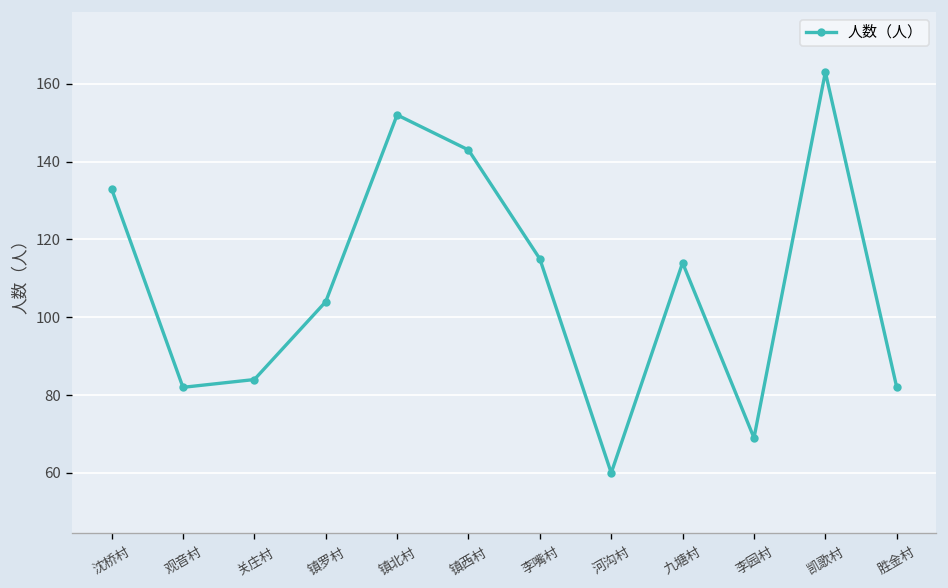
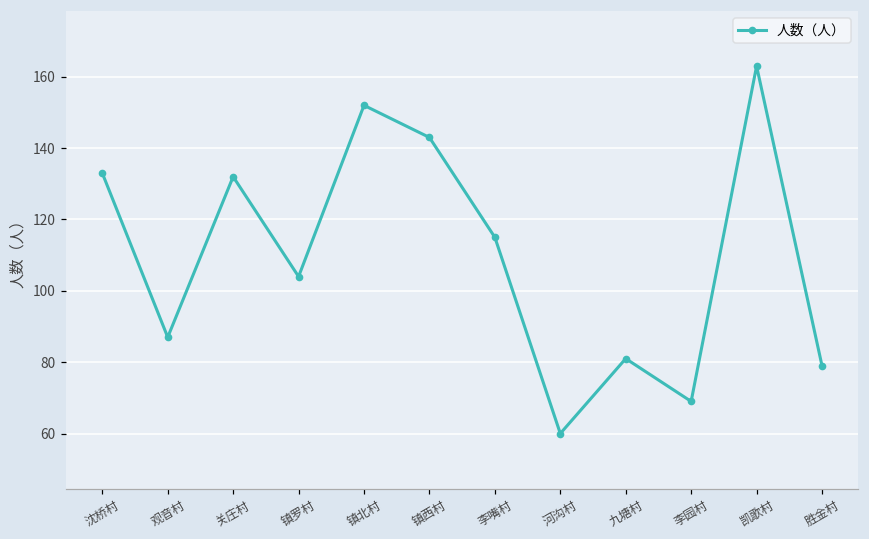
  {
    "沈桥村": 133,
-   "观音村": 82,
-   "关庄村": 84,
+   "观音村": 87,
+   "关庄村": 132,
    "镇罗村": 104,
    "镇北村": 152,
    "镇西村": 143,
    "李嘴村": 115,
    "河沟村": 60,
-   "九塘村": 114,
+   "九塘村": 81,
    "李园村": 69,
    "凯歌村": 163,
-   "胜金村": 82
+   "胜金村": 79
  }
